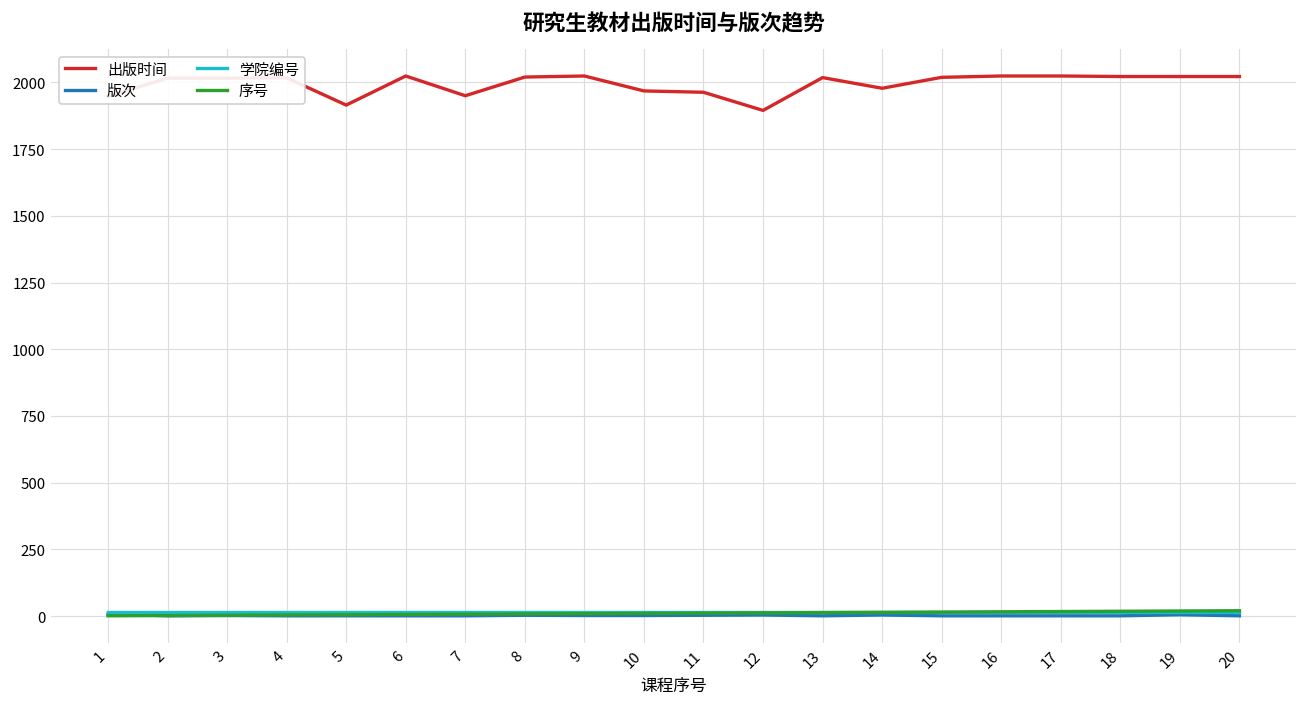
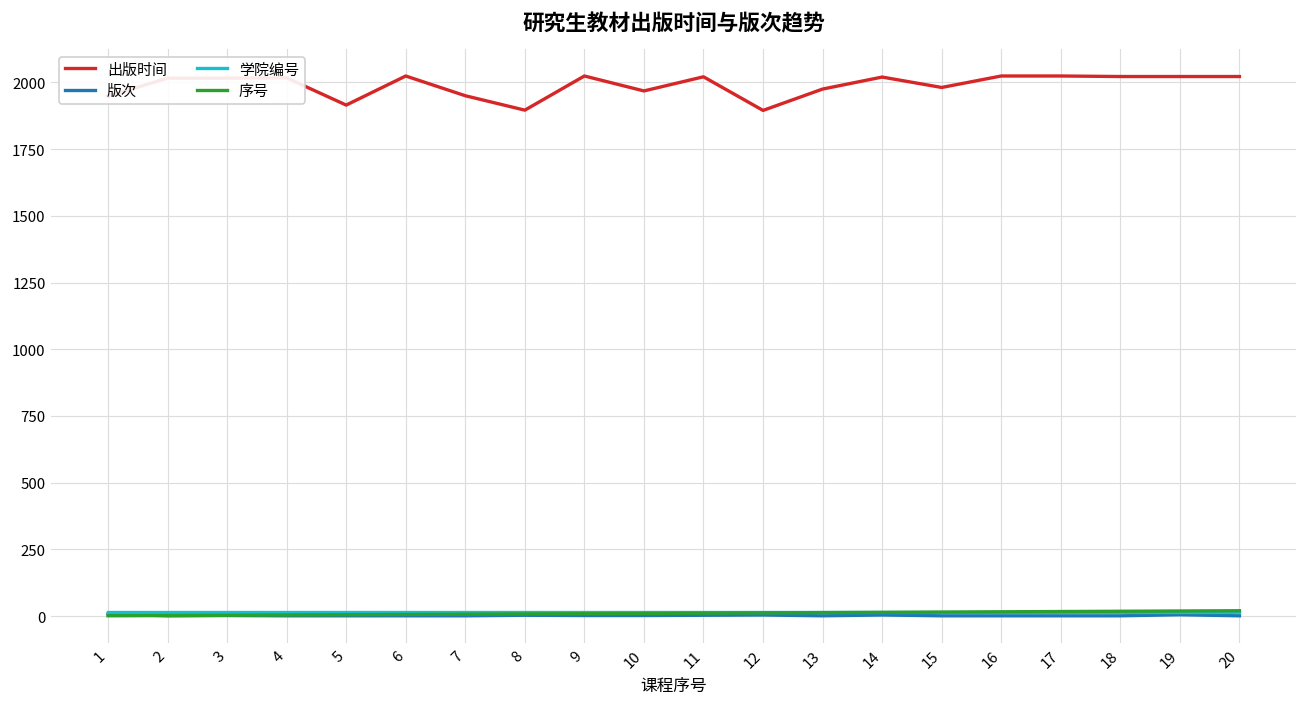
  {
    "出版时间": {
      "5": 1920,
      "6": 2020,
      "7": 1950,
-     "8": 2020,
+     "8": 1900,
      "9": 2020,
      "10": 1970,
-     "11": 1960,
+     "11": 2020,
      "12": 1900,
-     "13": 2020,
-     "14": 1980,
-     "15": 2020,
+     "13": 1980,
+     "14": 2020,
+     "15": 1980,
      "16": 2020,
      "17": 2020,
      "18": 2020,
      "19": 2020,
      "20": 2020
    },
    "版次": {
      "13": 0,
      "15": 0,
      "16": 0,
      "17": 0,
      "18": 0,
      "20": 0
    },
    "学院编号": {
      "2": 20,
      "3": 20,
      "4": 20
    }
  }
